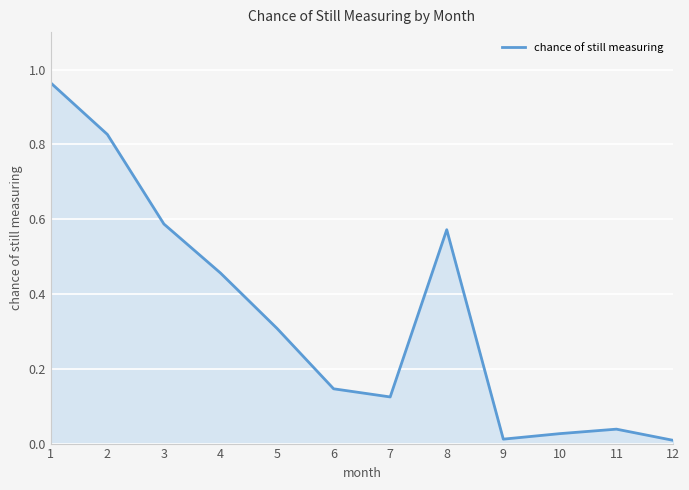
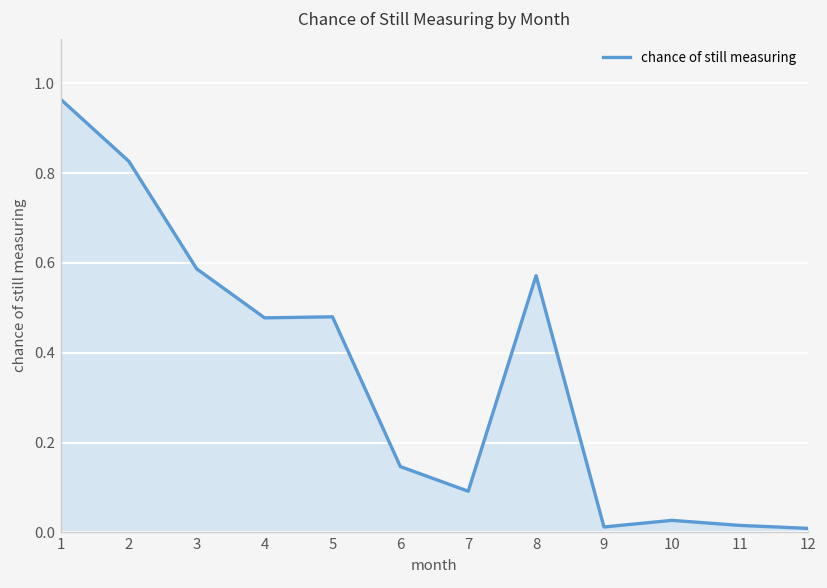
  {
    "1": 0.96,
    "2": 0.83,
    "3": 0.59,
-   "4": 0.46,
-   "5": 0.31,
+   "4": 0.48,
+   "5": 0.48,
    "6": 0.15,
-   "7": 0.12,
+   "7": 0.09,
    "8": 0.57,
    "9": 0.01,
    "10": 0.03,
-   "11": 0.04,
+   "11": 0.02,
    "12": 0.01
  }
